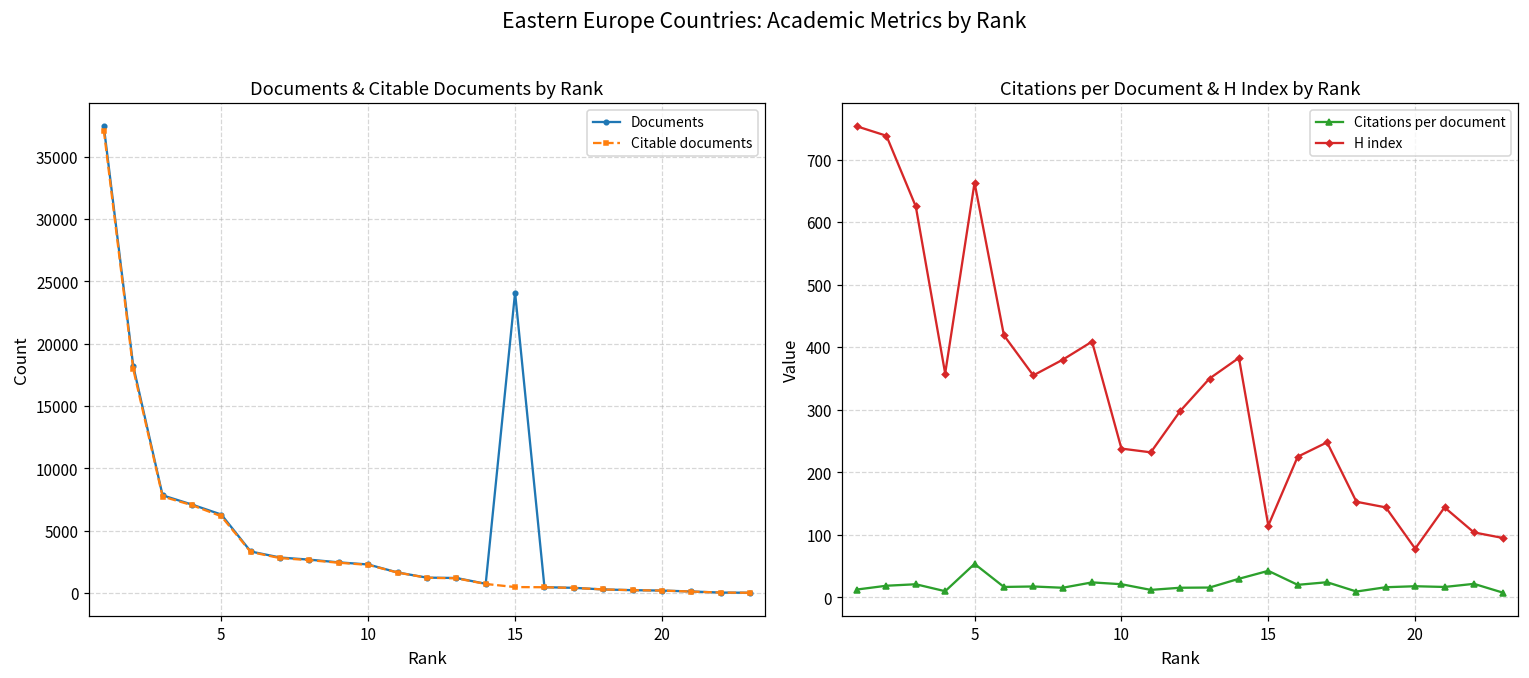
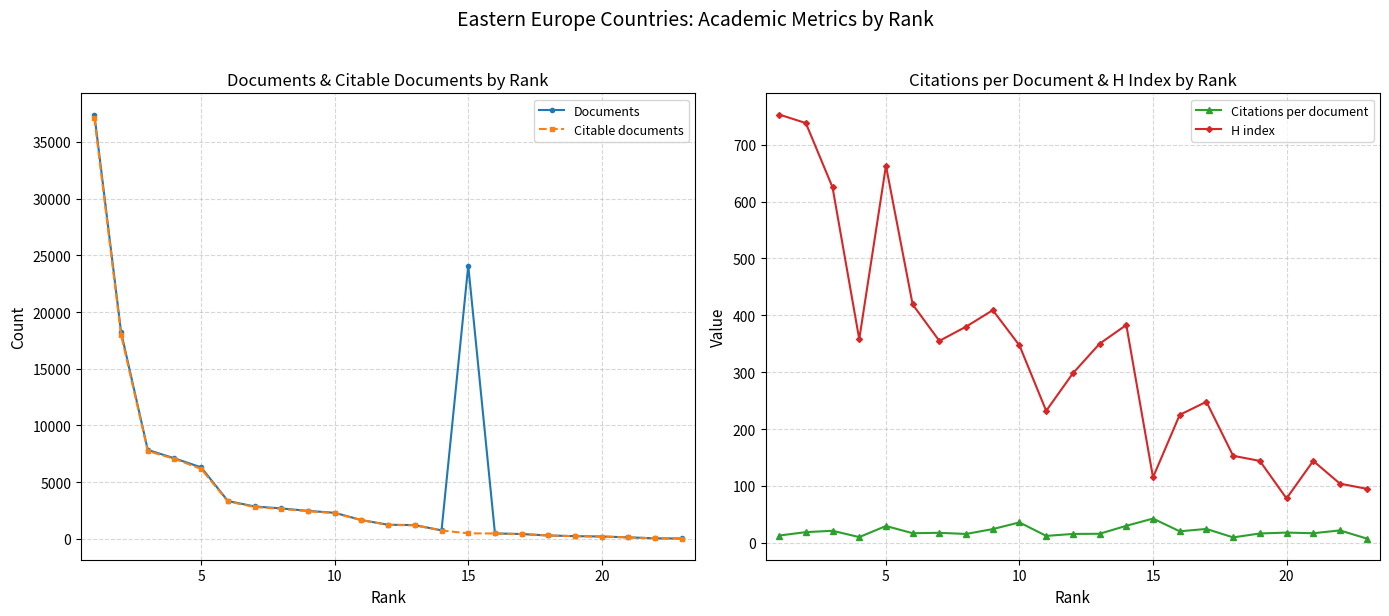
  {
    "Documents & Citable Documents by Rank": {
      "Documents": {
        "15": 24100
      },
      "Citable documents": {
        "15": 500
      }
    },
    "Citations per Document & H Index by Rank": {
      "Citations per document": {
-       "5": 50,
-       "10": 20,
+       "5": 30,
+       "10": 40,
        "15": 40,
        "20": 20
      },
      "H index": {
        "5": 660,
-       "10": 240,
+       "10": 350,
        "15": 120,
        "20": 80
      }
    }
  }
